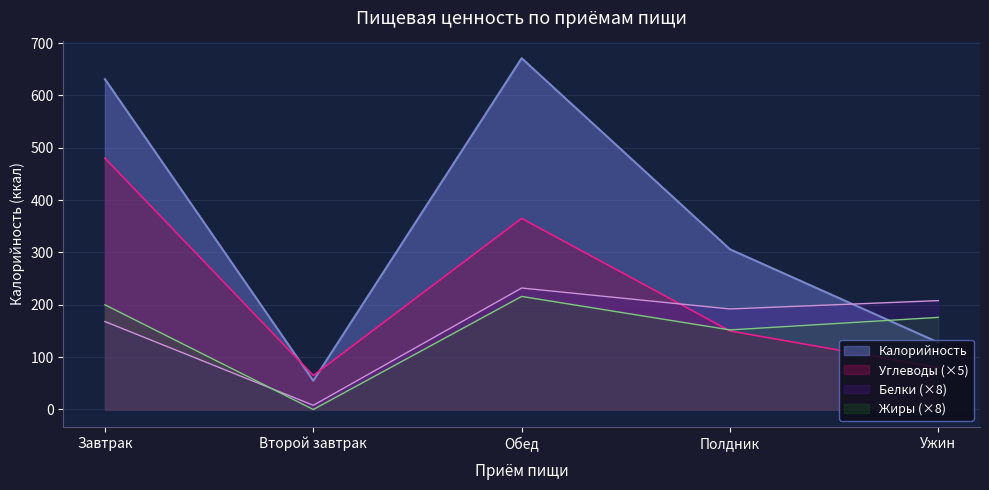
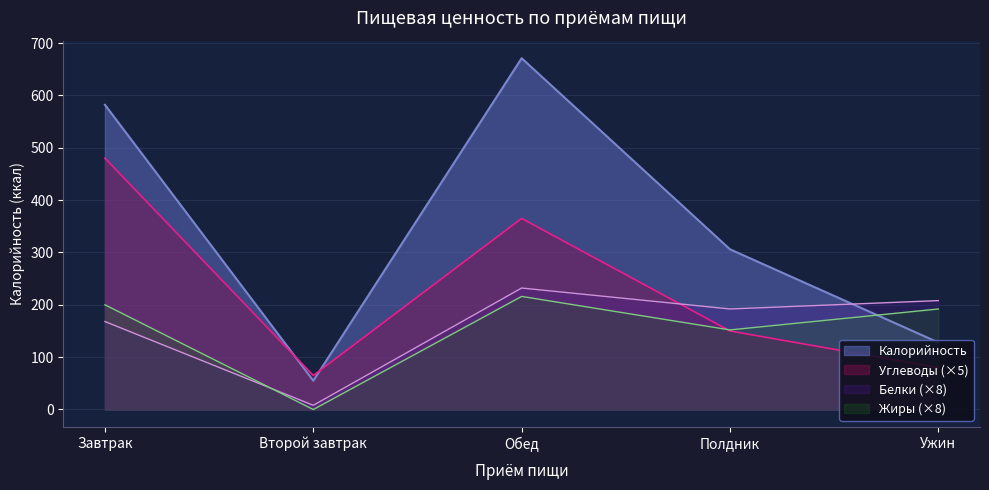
  {
    "Калорийность": {
-     "Завтрак": 630,
+     "Завтрак": 580,
      "Второй завтрак": 60,
      "Обед": 670,
      "Полдник": 310
    },
    "Жиры (×8)": {
      "Завтрак": 200,
      "Второй завтрак": 0,
      "Обед": 220,
-     "Ужин": 180
+     "Ужин": 190
    }
  }
